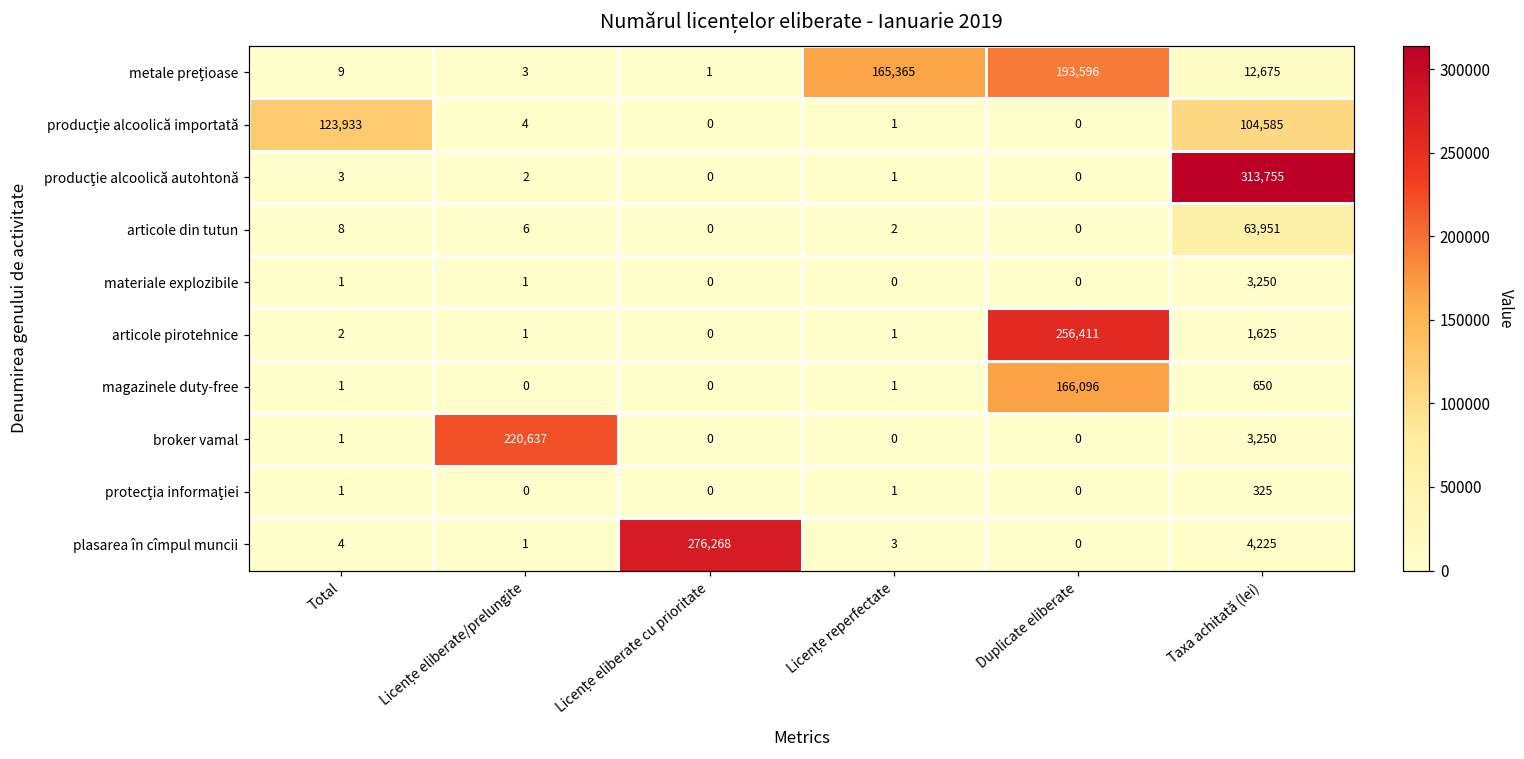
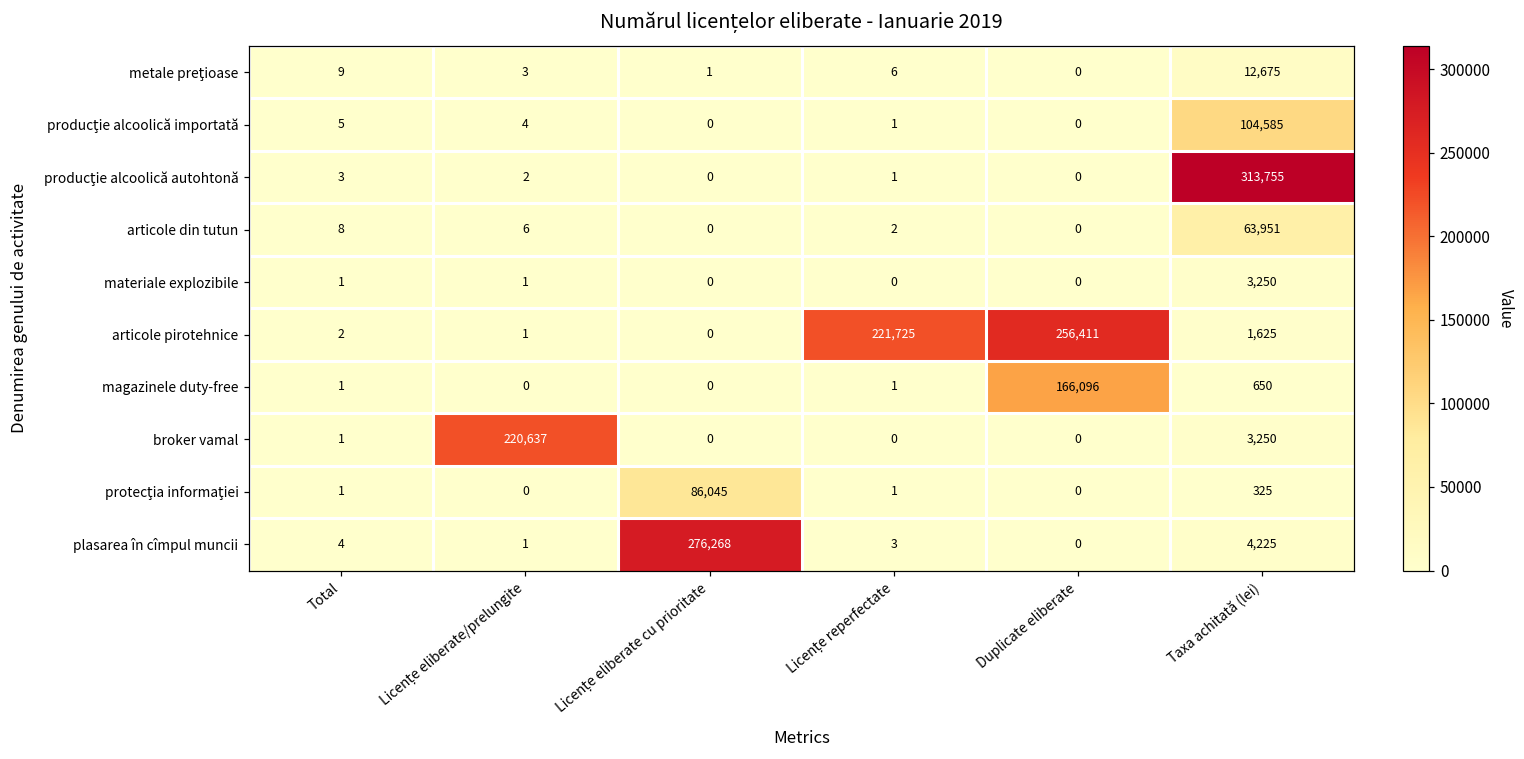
  {
    "metale preţioase": {
      "Total": "9",
      "Licențe eliberate/prelungite": "3",
      "Licențe eliberate cu prioritate": "1",
-     "Licențe reperfectate": "165,365",
-     "Duplicate eliberate": "193,596",
+     "Licențe reperfectate": "6",
+     "Duplicate eliberate": "0",
      "Taxa achitată (lei)": "12,675"
    },
    "producţie alcoolică importată": {
-     "Total": "123,933",
+     "Total": "5",
      "Licențe eliberate/prelungite": "4",
      "Licențe eliberate cu prioritate": "0",
      "Licențe reperfectate": "1",
      "Duplicate eliberate": "0",
      "Taxa achitată (lei)": "104,585"
    },
    "producţie alcoolică autohtonă": {
      "Total": "3",
      "Licențe eliberate/prelungite": "2",
      "Licențe eliberate cu prioritate": "0",
      "Licențe reperfectate": "1",
      "Duplicate eliberate": "0",
      "Taxa achitată (lei)": "313,755"
    },
    "articole din tutun": {
      "Total": "8",
      "Licențe eliberate/prelungite": "6",
      "Licențe eliberate cu prioritate": "0",
      "Licențe reperfectate": "2",
      "Duplicate eliberate": "0",
      "Taxa achitată (lei)": "63,951"
    },
    "materiale explozibile": {
      "Total": "1",
      "Licențe eliberate/prelungite": "1",
      "Licențe eliberate cu prioritate": "0",
      "Licențe reperfectate": "0",
      "Duplicate eliberate": "0",
      "Taxa achitată (lei)": "3,250"
    },
    "articole pirotehnice": {
      "Total": "2",
      "Licențe eliberate/prelungite": "1",
      "Licențe eliberate cu prioritate": "0",
-     "Licențe reperfectate": "1",
+     "Licențe reperfectate": "221,725",
      "Duplicate eliberate": "256,411",
      "Taxa achitată (lei)": "1,625"
    },
    "magazinele duty-free": {
      "Total": "1",
      "Licențe eliberate/prelungite": "0",
      "Licențe eliberate cu prioritate": "0",
      "Licențe reperfectate": "1",
      "Duplicate eliberate": "166,096",
      "Taxa achitată (lei)": "650"
    },
    "broker vamal": {
      "Total": "1",
      "Licențe eliberate/prelungite": "220,637",
      "Licențe eliberate cu prioritate": "0",
      "Licențe reperfectate": "0",
      "Duplicate eliberate": "0",
      "Taxa achitată (lei)": "3,250"
    },
    "protecţia informaţiei": {
      "Total": "1",
      "Licențe eliberate/prelungite": "0",
-     "Licențe eliberate cu prioritate": "0",
+     "Licențe eliberate cu prioritate": "86,045",
      "Licențe reperfectate": "1",
      "Duplicate eliberate": "0",
      "Taxa achitată (lei)": "325"
    },
    "plasarea în cîmpul muncii": {
      "Total": "4",
      "Licențe eliberate/prelungite": "1",
      "Licențe eliberate cu prioritate": "276,268",
      "Licențe reperfectate": "3",
      "Duplicate eliberate": "0",
      "Taxa achitată (lei)": "4,225"
    }
  }
